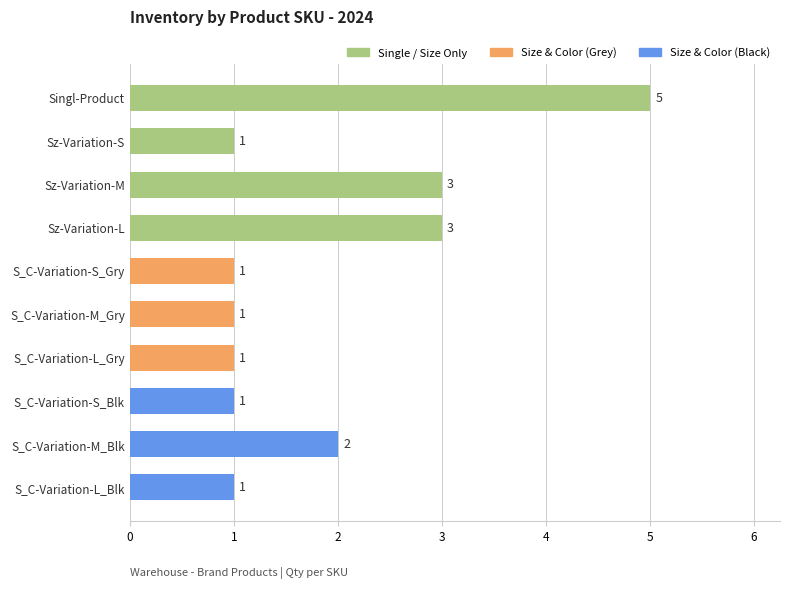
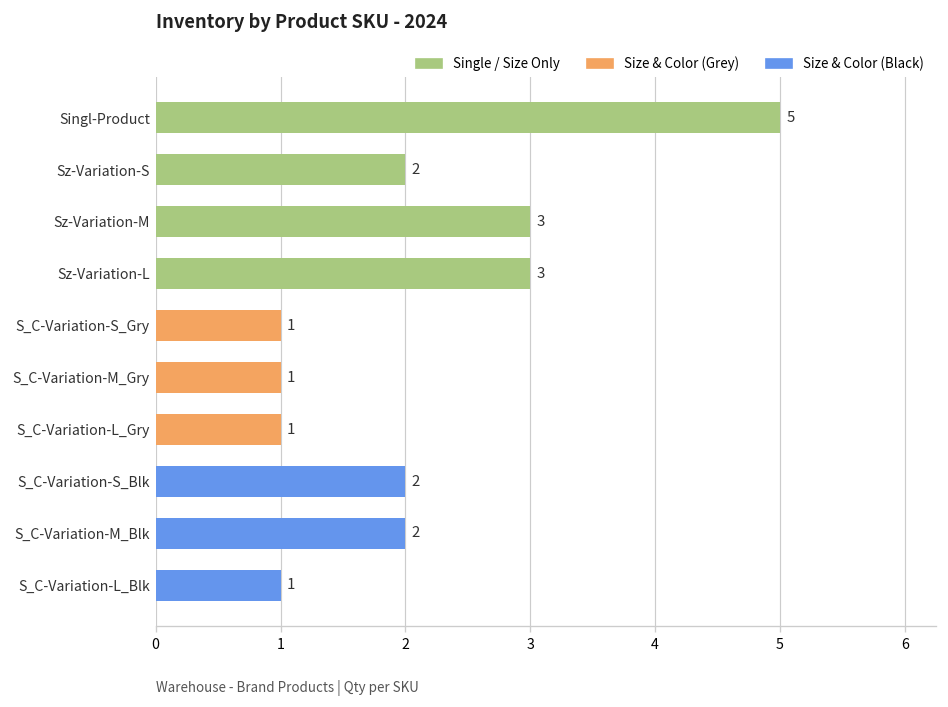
  {
    "Singl-Product": 5,
-   "Sz-Variation-S": 1,
+   "Sz-Variation-S": 2,
    "Sz-Variation-M": 3,
    "Sz-Variation-L": 3,
    "S_C-Variation-S_Gry": 1,
    "S_C-Variation-M_Gry": 1,
    "S_C-Variation-L_Gry": 1,
-   "S_C-Variation-S_Blk": 1,
+   "S_C-Variation-S_Blk": 2,
    "S_C-Variation-M_Blk": 2,
    "S_C-Variation-L_Blk": 1
  }
